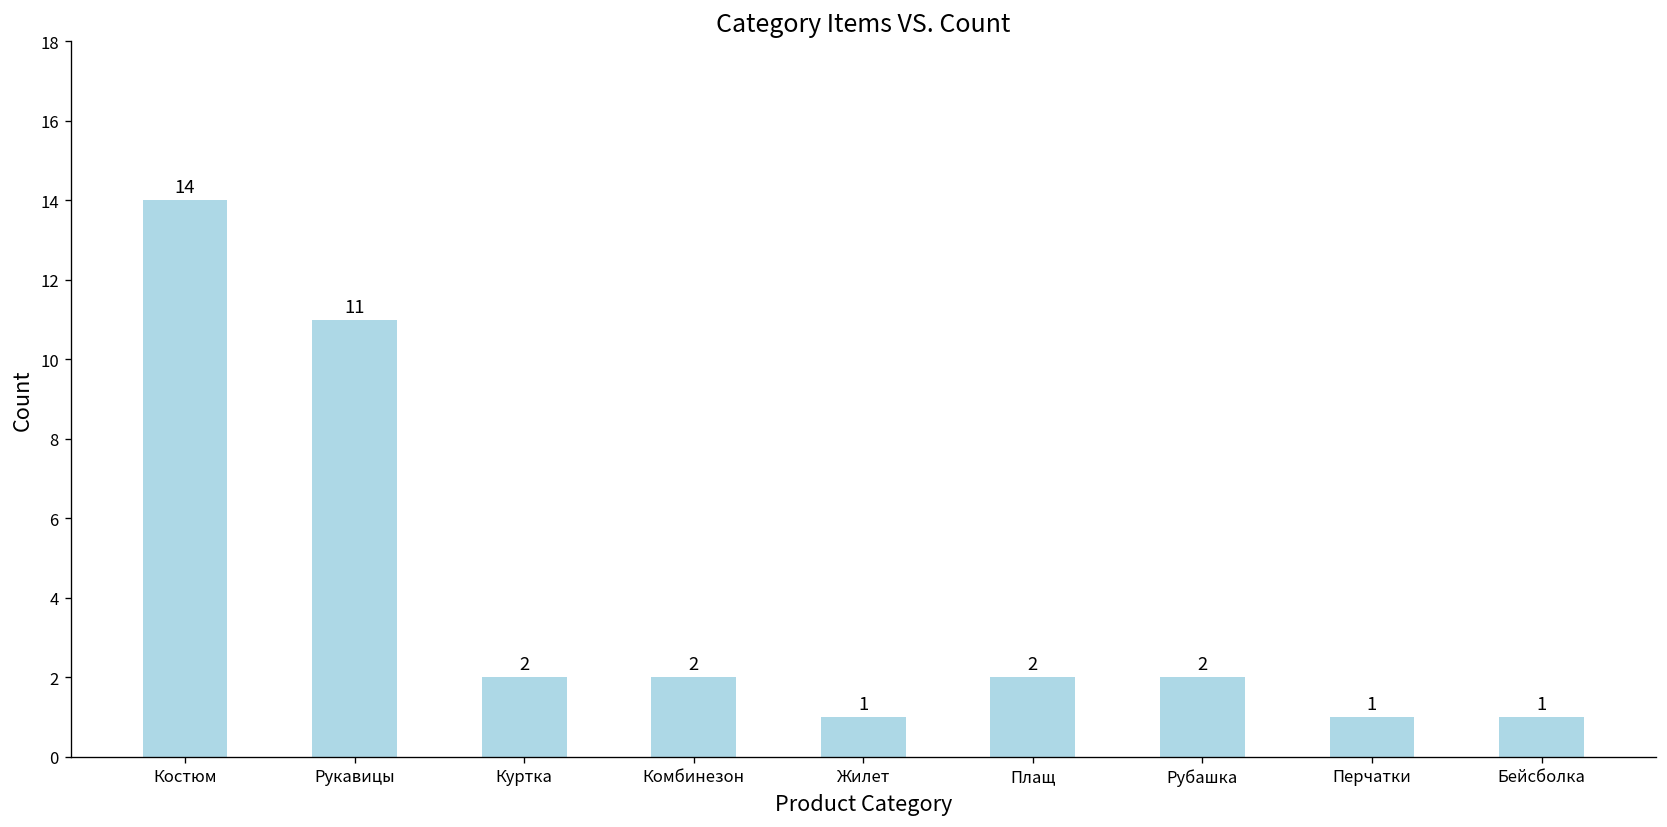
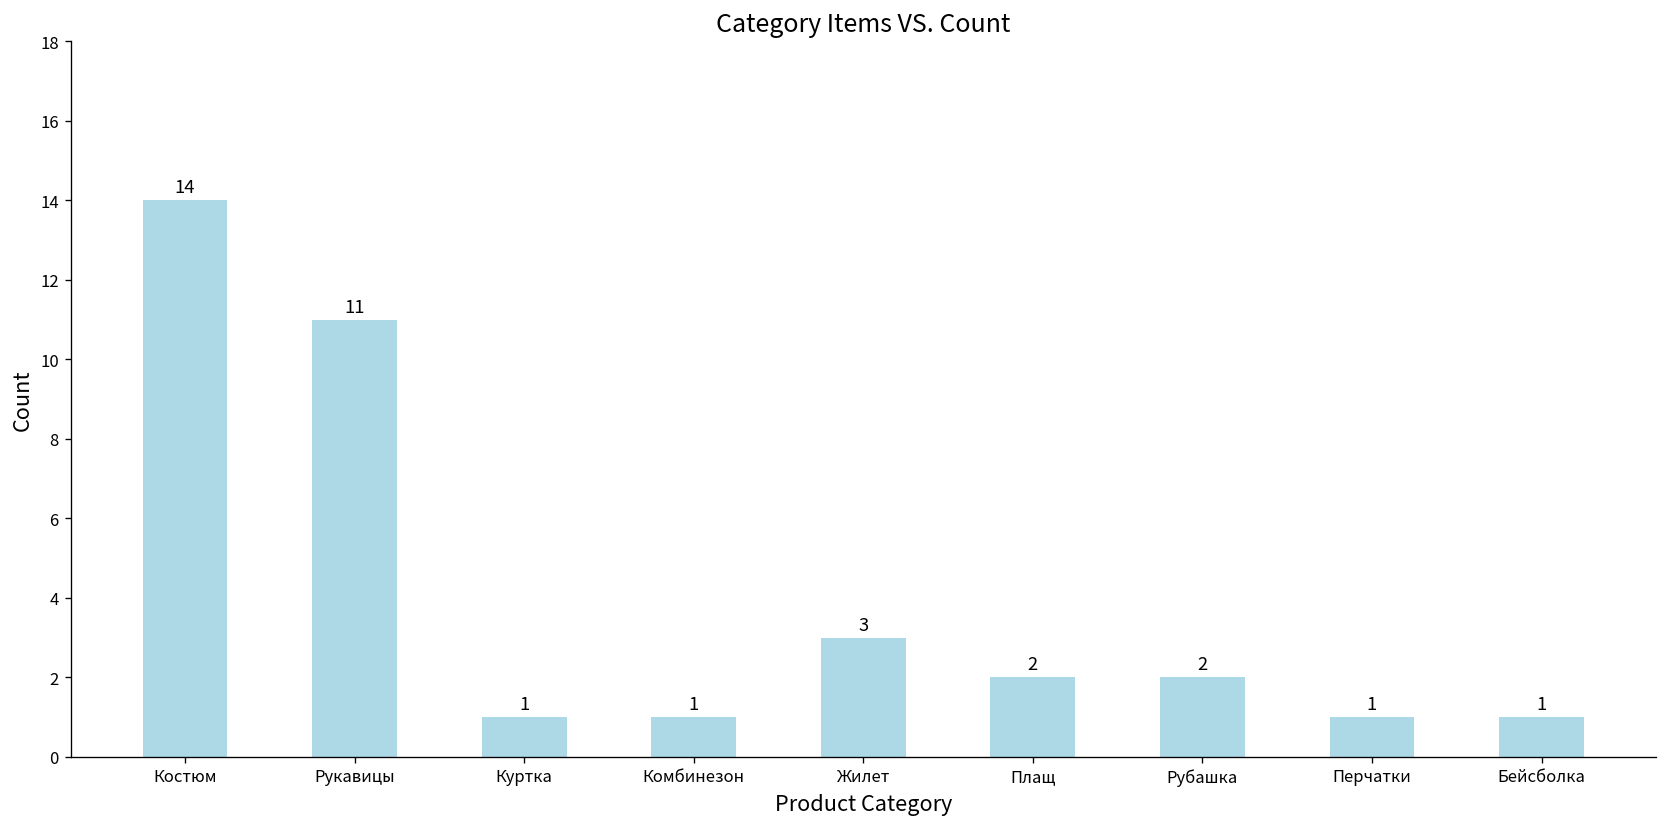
  {
    "Костюм": 14,
    "Рукавицы": 11,
-   "Куртка": 2,
-   "Комбинезон": 2,
-   "Жилет": 1,
+   "Куртка": 1,
+   "Комбинезон": 1,
+   "Жилет": 3,
    "Плащ": 2,
    "Рубашка": 2,
    "Перчатки": 1,
    "Бейсболка": 1
  }
